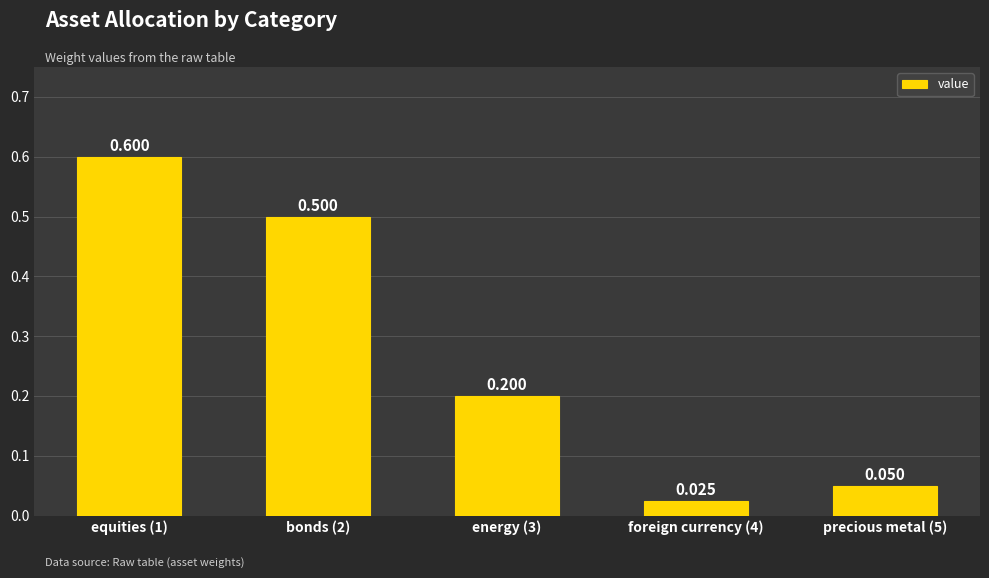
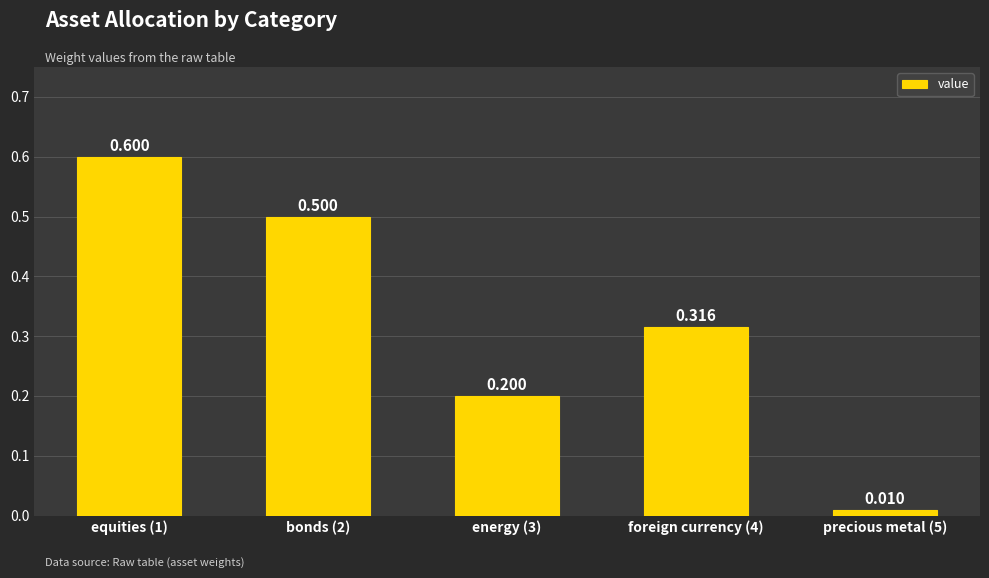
  {
    "equities (1)": 0.600,
    "bonds (2)": 0.500,
    "energy (3)": 0.200,
-   "foreign currency (4)": 0.025,
-   "precious metal (5)": 0.050
+   "foreign currency (4)": 0.316,
+   "precious metal (5)": 0.010
  }
